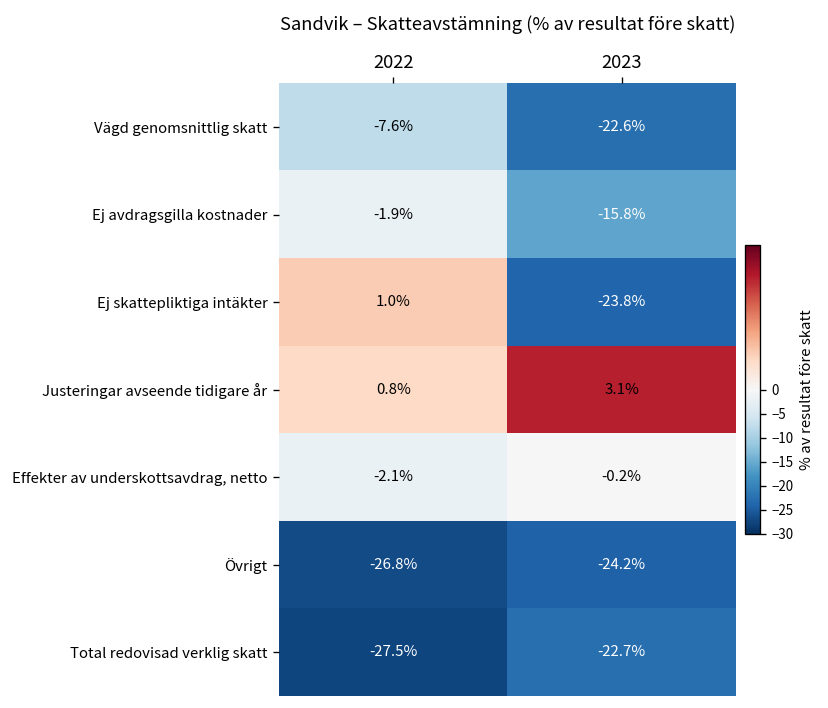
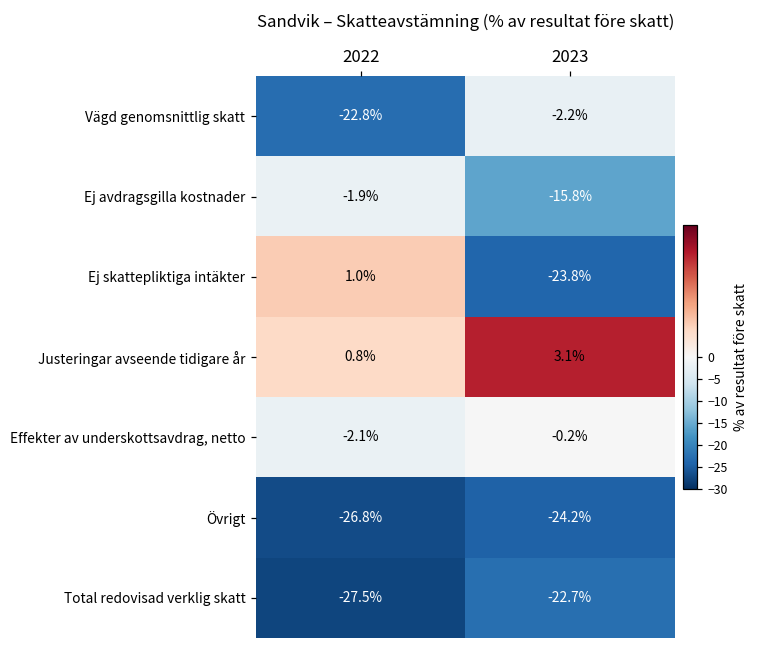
  {
    "Vägd genomsnittlig skatt": {
-     "2022": "-7.6%",
-     "2023": "-22.6%"
+     "2022": "-22.8%",
+     "2023": "-2.2%"
    },
    "Ej avdragsgilla kostnader": {
      "2022": "-1.9%",
      "2023": "-15.8%"
    },
    "Ej skattepliktiga intäkter": {
      "2022": "1.0%",
      "2023": "-23.8%"
    },
    "Justeringar avseende tidigare år": {
      "2022": "0.8%",
      "2023": "3.1%"
    },
    "Effekter av underskottsavdrag, netto": {
      "2022": "-2.1%",
      "2023": "-0.2%"
    },
    "Övrigt": {
      "2022": "-26.8%",
      "2023": "-24.2%"
    },
    "Total redovisad verklig skatt": {
      "2022": "-27.5%",
      "2023": "-22.7%"
    }
  }
